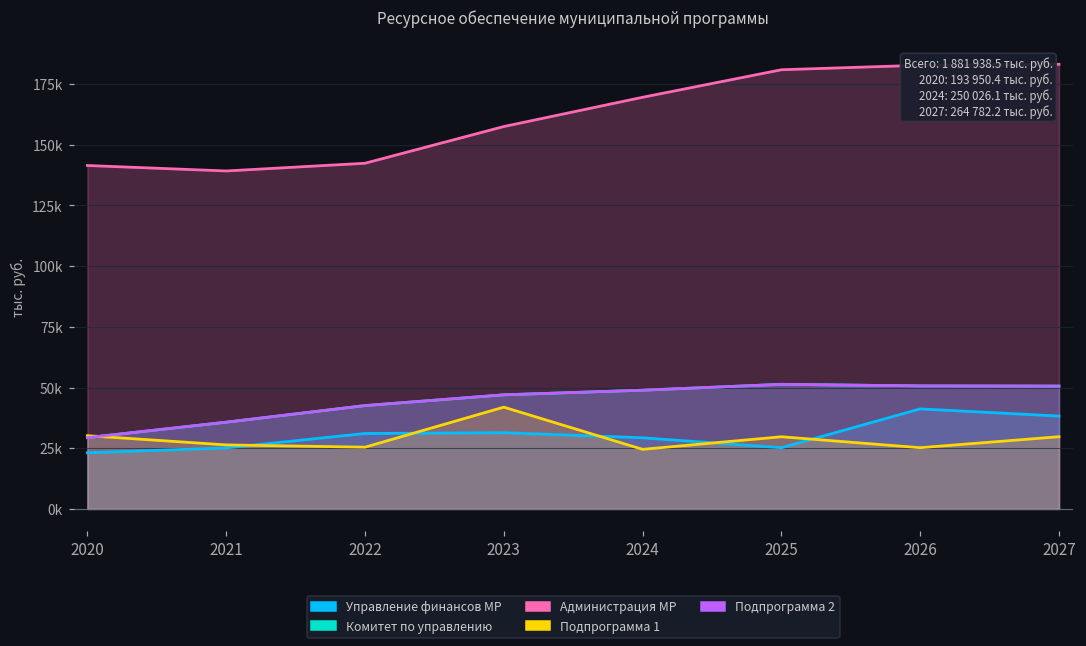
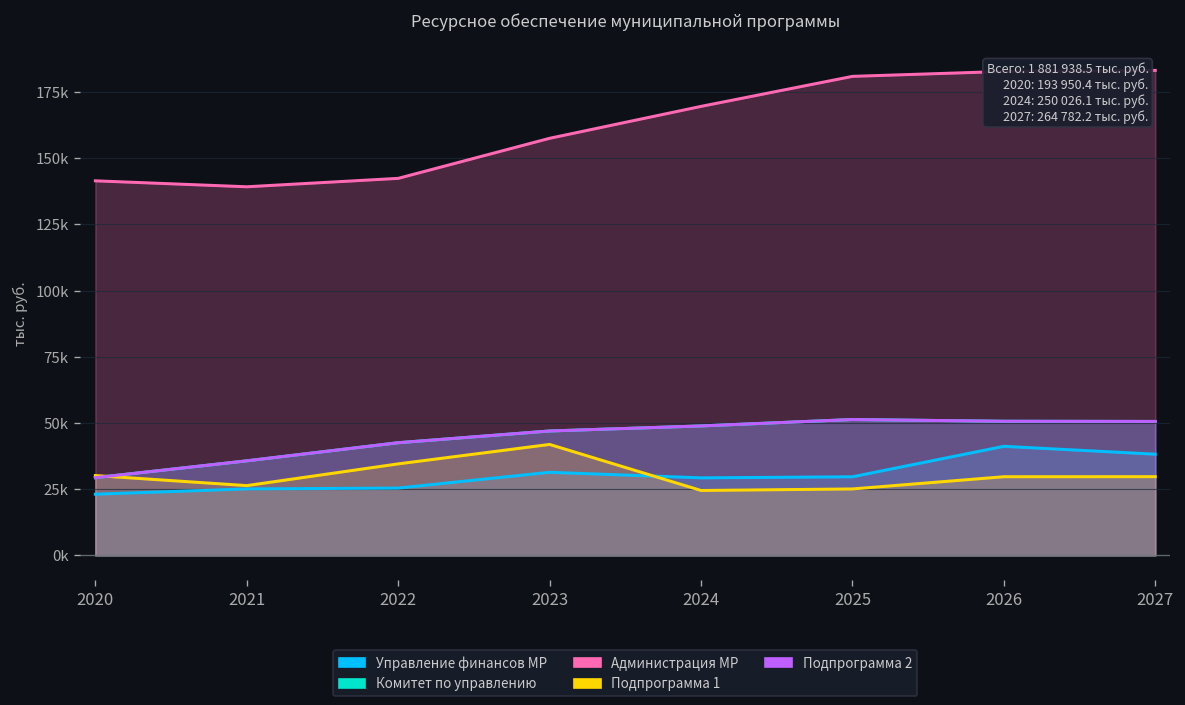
  {
    "Управление финансов МР": {
      "2020": 23000,
      "2021": 25000,
-     "2022": 31000,
+     "2022": 25000,
      "2023": 31000,
      "2024": 29000,
-     "2025": 25000,
+     "2025": 30000,
      "2026": 41000,
      "2027": 38000
    },
    "Подпрограмма 1": {
      "2021": 26000,
-     "2022": 25000,
+     "2022": 35000,
      "2023": 42000,
      "2024": 25000,
-     "2025": 30000,
-     "2026": 25000,
+     "2025": 25000,
+     "2026": 30000,
      "2027": 30000
    }
  }
